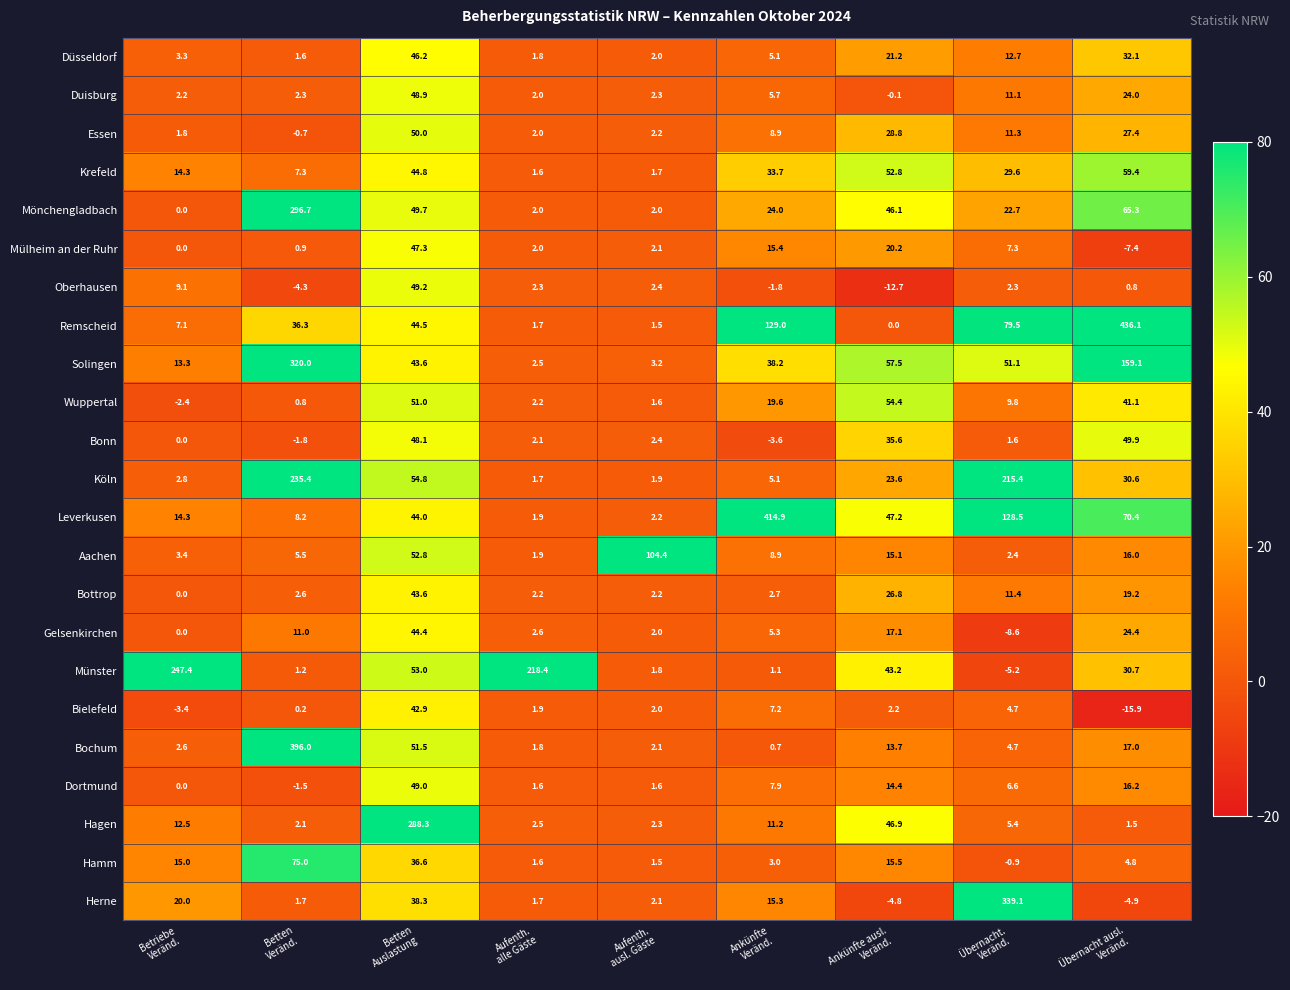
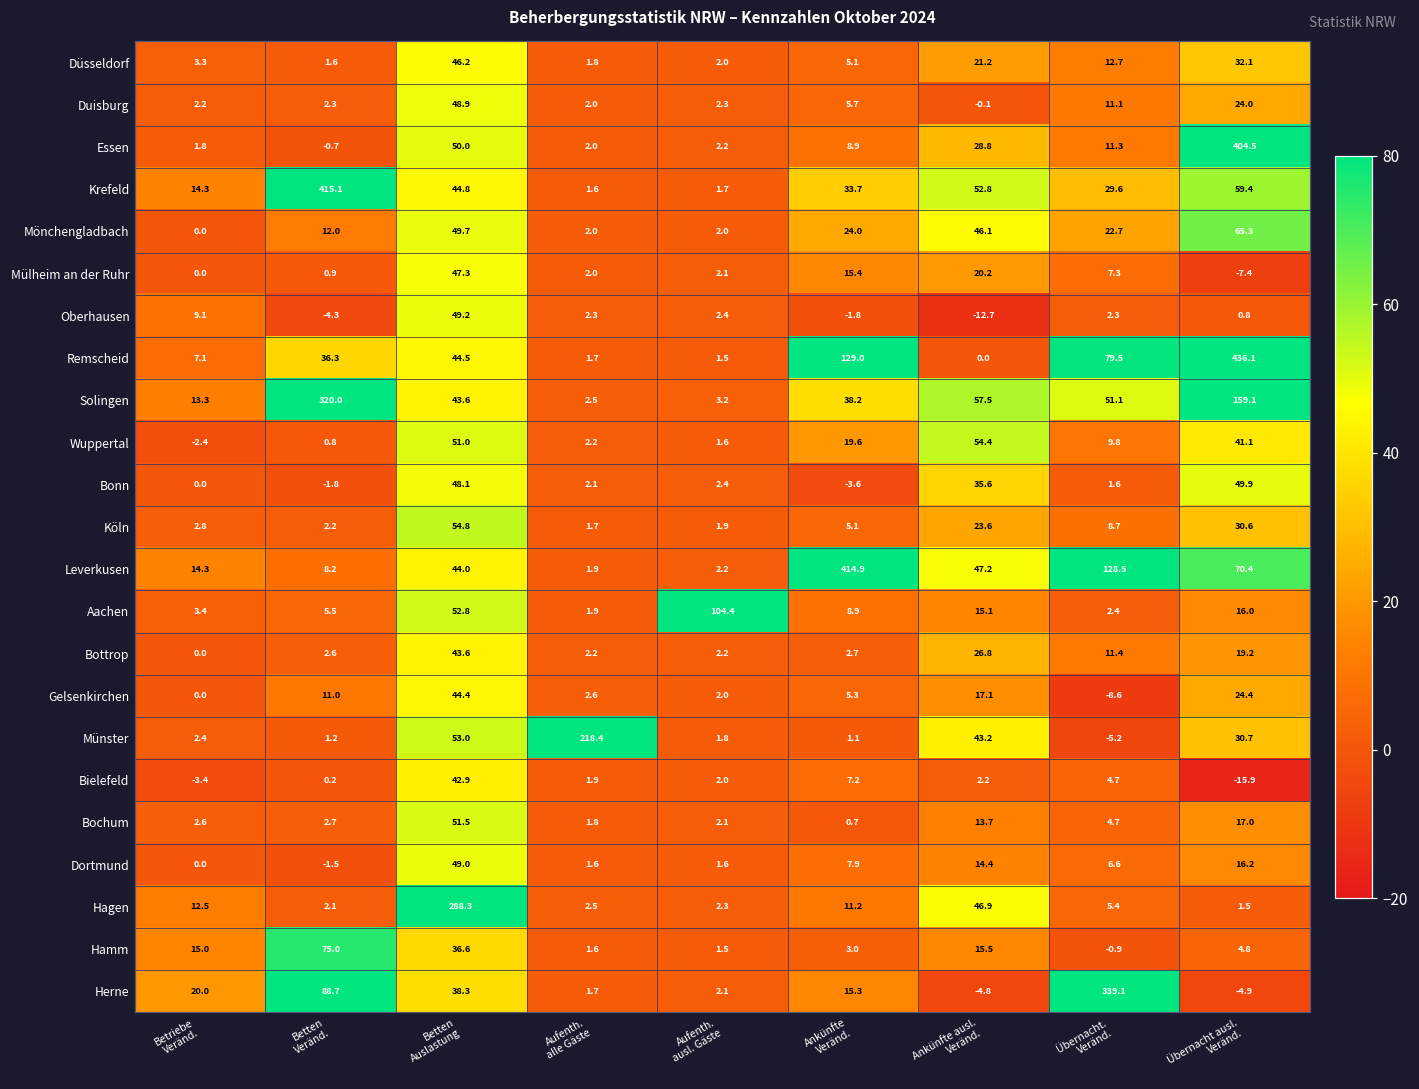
  {
    "Essen": {
      "Betriebe Veränd.": 1.8,
      "Betten Veränd.": -0.7,
      "Betten Auslastung": 50.0,
      "Aufenth. alle Gäste": 2.0,
      "Aufenth. ausl. Gäste": 2.2,
      "Ankünfte Veränd.": 8.9,
      "Ankünfte ausl. Veränd.": 28.8,
      "Übernacht. Veränd.": 11.3,
-     "Übernacht ausl. Veränd.": 27.4
+     "Übernacht ausl. Veränd.": 404.5
    },
    "Krefeld": {
      "Betriebe Veränd.": 14.3,
-     "Betten Veränd.": 7.3,
+     "Betten Veränd.": 415.1,
      "Betten Auslastung": 44.8,
      "Aufenth. alle Gäste": 1.6,
      "Aufenth. ausl. Gäste": 1.7,
      "Ankünfte Veränd.": 33.7,
      "Ankünfte ausl. Veränd.": 52.8,
      "Übernacht. Veränd.": 29.6,
      "Übernacht ausl. Veränd.": 59.4
    },
    "Mönchengladbach": {
      "Betriebe Veränd.": 0.0,
-     "Betten Veränd.": 296.7,
+     "Betten Veränd.": 12.0,
      "Betten Auslastung": 49.7,
      "Aufenth. alle Gäste": 2.0,
      "Aufenth. ausl. Gäste": 2.0,
      "Ankünfte Veränd.": 24.0,
      "Ankünfte ausl. Veränd.": 46.1,
      "Übernacht. Veränd.": 22.7,
      "Übernacht ausl. Veränd.": 65.3
    },
    "Köln": {
      "Betriebe Veränd.": 2.8,
-     "Betten Veränd.": 235.4,
+     "Betten Veränd.": 2.2,
      "Betten Auslastung": 54.8,
      "Aufenth. alle Gäste": 1.7,
      "Aufenth. ausl. Gäste": 1.9,
      "Ankünfte Veränd.": 5.1,
      "Ankünfte ausl. Veränd.": 23.6,
-     "Übernacht. Veränd.": 215.4,
+     "Übernacht. Veränd.": 8.7,
      "Übernacht ausl. Veränd.": 30.6
    },
    "Münster": {
-     "Betriebe Veränd.": 247.4,
+     "Betriebe Veränd.": 2.4,
      "Betten Veränd.": 1.2,
      "Betten Auslastung": 53.0,
      "Aufenth. alle Gäste": 218.4,
      "Aufenth. ausl. Gäste": 1.8,
      "Ankünfte Veränd.": 1.1,
      "Ankünfte ausl. Veränd.": 43.2,
      "Übernacht. Veränd.": -5.2,
      "Übernacht ausl. Veränd.": 30.7
    },
    "Bochum": {
      "Betriebe Veränd.": 2.6,
-     "Betten Veränd.": 396.0,
+     "Betten Veränd.": 2.7,
      "Betten Auslastung": 51.5,
      "Aufenth. alle Gäste": 1.8,
      "Aufenth. ausl. Gäste": 2.1,
      "Ankünfte Veränd.": 0.7,
      "Ankünfte ausl. Veränd.": 13.7,
      "Übernacht. Veränd.": 4.7,
      "Übernacht ausl. Veränd.": 17.0
    },
    "Herne": {
      "Betriebe Veränd.": 20.0,
-     "Betten Veränd.": 1.7,
+     "Betten Veränd.": 88.7,
      "Betten Auslastung": 38.3,
      "Aufenth. alle Gäste": 1.7,
      "Aufenth. ausl. Gäste": 2.1,
      "Ankünfte Veränd.": 15.3,
      "Ankünfte ausl. Veränd.": -4.8,
      "Übernacht. Veränd.": 339.1,
      "Übernacht ausl. Veränd.": -4.9
    }
  }
